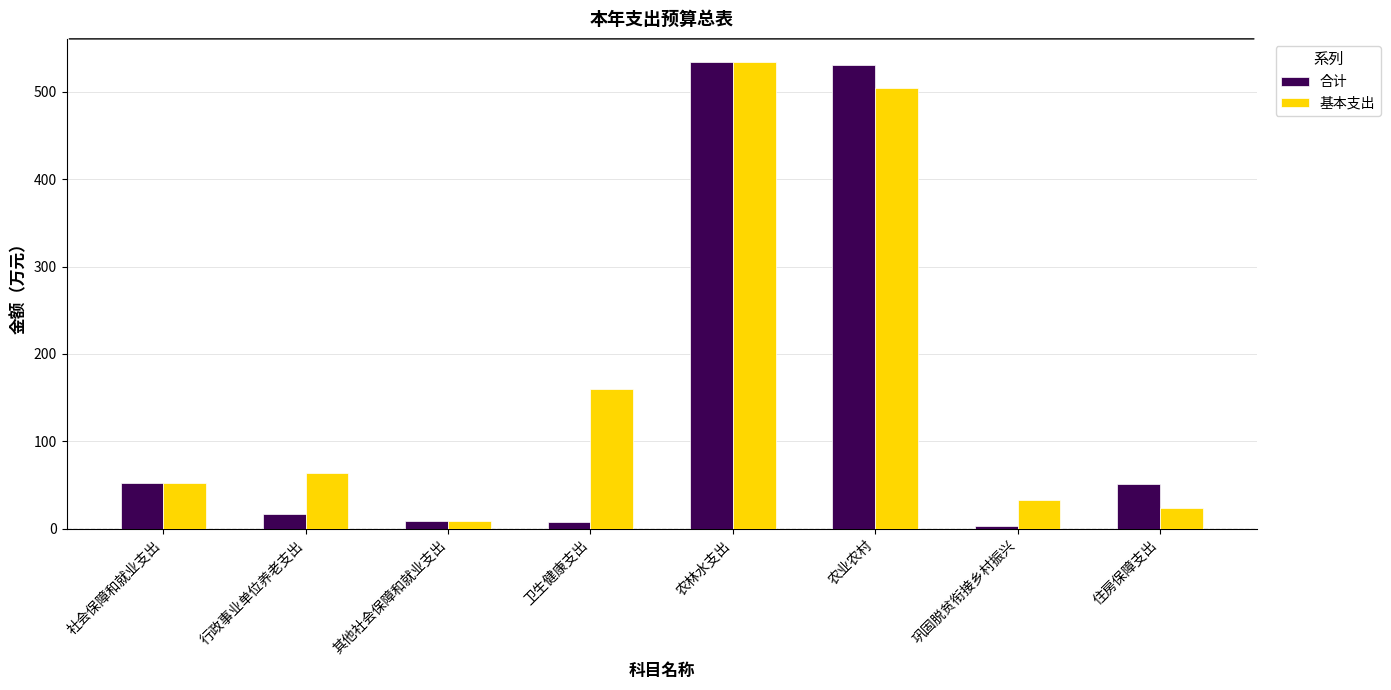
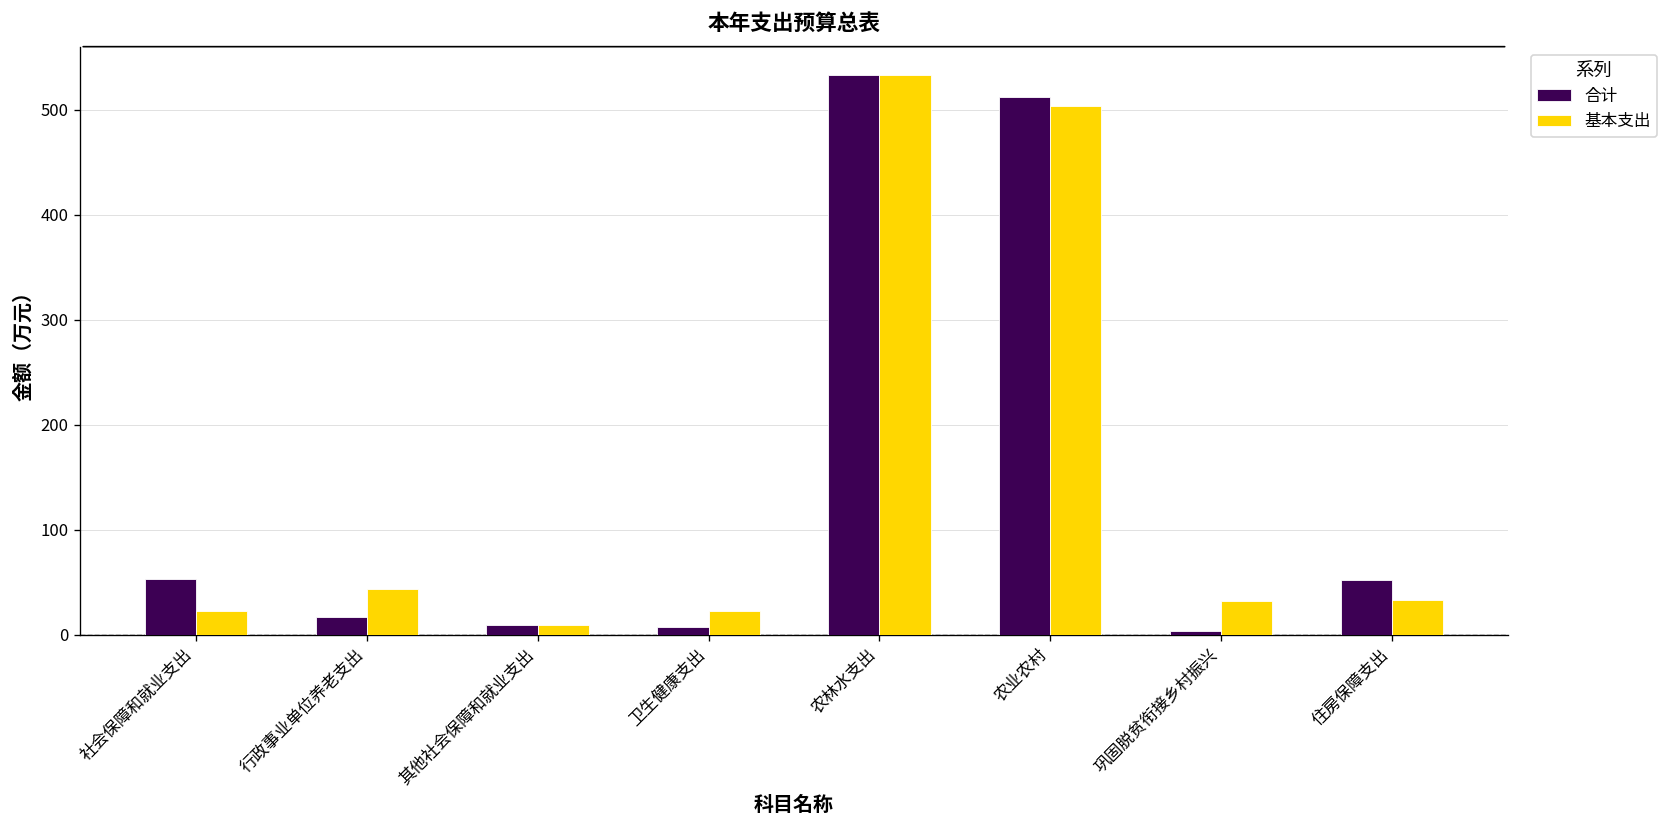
  {
    "合计": {
      "社会保障和就业支出": 50,
      "行政事业单位养老支出": 20,
      "其他社会保障和就业支出": 10,
      "卫生健康支出": 10,
      "农林水支出": 530,
-     "农业农村": 530,
+     "农业农村": 510,
      "巩固脱贫衔接乡村振兴": 0,
      "住房保障支出": 50
    },
    "基本支出": {
-     "社会保障和就业支出": 50,
-     "行政事业单位养老支出": 60,
+     "社会保障和就业支出": 20,
+     "行政事业单位养老支出": 40,
      "其他社会保障和就业支出": 10,
-     "卫生健康支出": 160,
+     "卫生健康支出": 20,
      "农林水支出": 530,
      "农业农村": 500,
      "巩固脱贫衔接乡村振兴": 30,
-     "住房保障支出": 20
+     "住房保障支出": 30
    }
  }
